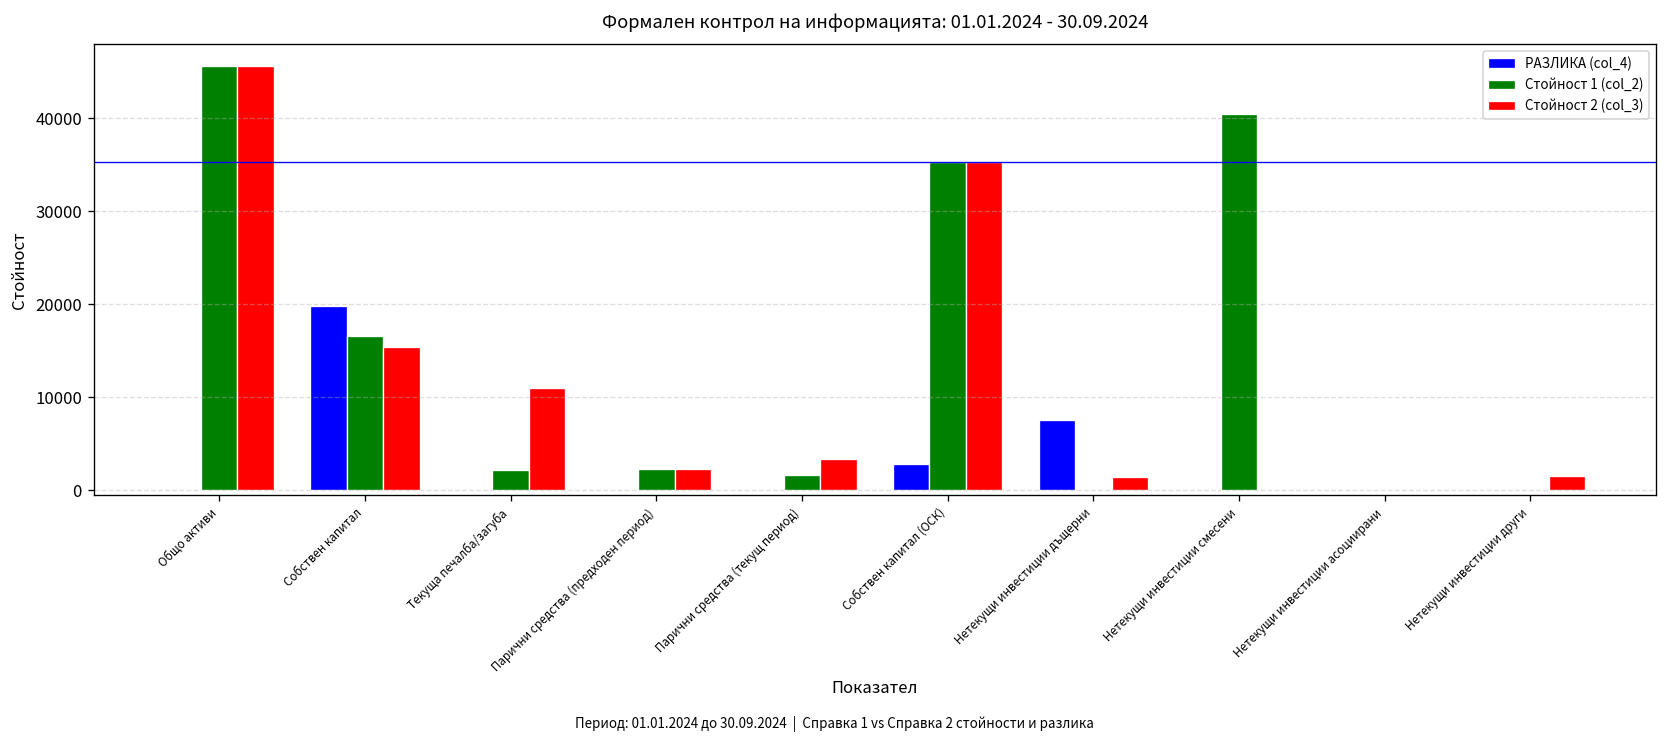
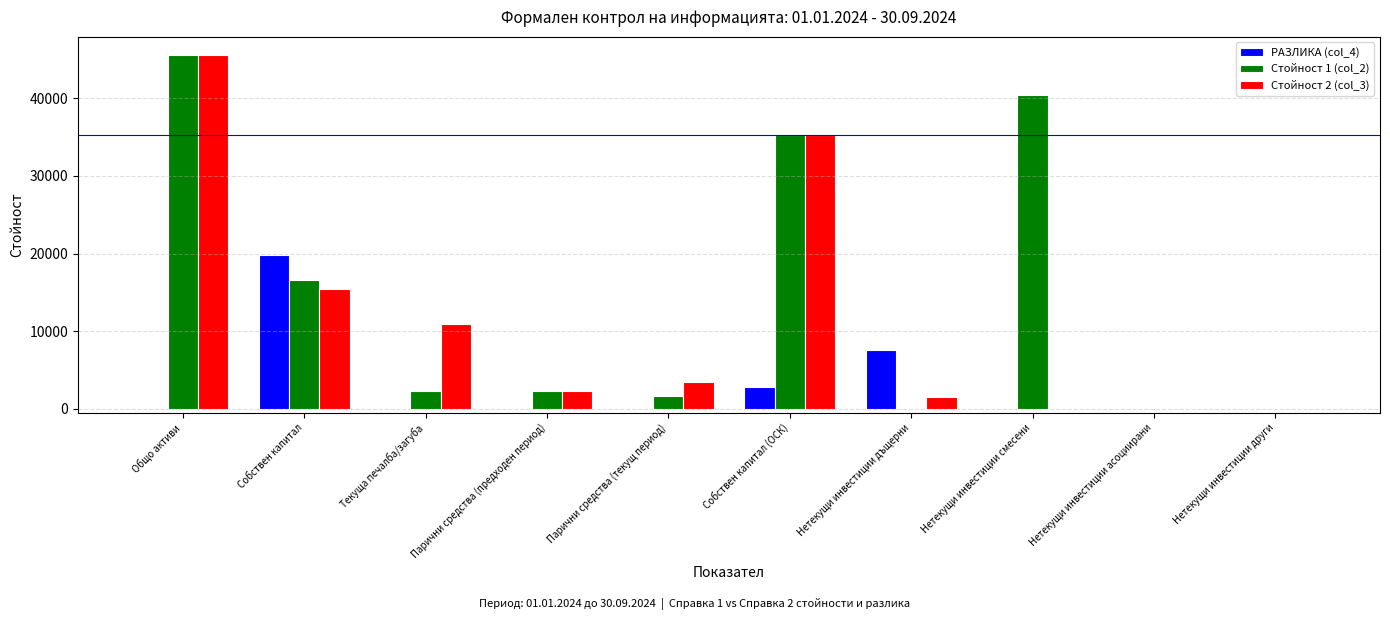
  {
    "РАЗЛИКА (col_4)": {
      "Общо активи": 0,
      "Собствен капитал": 20000,
      "Текуща печалба/загуба": 0,
      "Парични средства (предходен период)": 0,
      "Парични средства (текущ период)": 0,
      "Собствен капитал (ОСК)": 3000,
      "Нетекущи инвестиции дъщерни": 8000,
      "Нетекущи инвестиции смесени": 0,
      "Нетекущи инвестиции асоциирани": 0
    },
    "Стойност 1 (col_2)": {
      "Общо активи": 46000,
      "Собствен капитал": 17000,
      "Текуща печалба/загуба": 2000,
      "Парични средства (предходен период)": 2000,
      "Парични средства (текущ период)": 2000,
      "Собствен капитал (ОСК)": 35000,
      "Нетекущи инвестиции дъщерни": 0,
      "Нетекущи инвестиции смесени": 40000,
      "Нетекущи инвестиции асоциирани": 0,
      "Нетекущи инвестиции други": 0
    },
    "Стойност 2 (col_3)": {
      "Общо активи": 46000,
      "Собствен капитал": 15000,
      "Текуща печалба/загуба": 11000,
      "Парични средства (предходен период)": 2000,
      "Парични средства (текущ период)": 3000,
      "Собствен капитал (ОСК)": 35000,
      "Нетекущи инвестиции дъщерни": 1000,
      "Нетекущи инвестиции смесени": 0,
      "Нетекущи инвестиции асоциирани": 0,
-     "Нетекущи инвестиции други": 2000
+     "Нетекущи инвестиции други": 0
    }
  }
